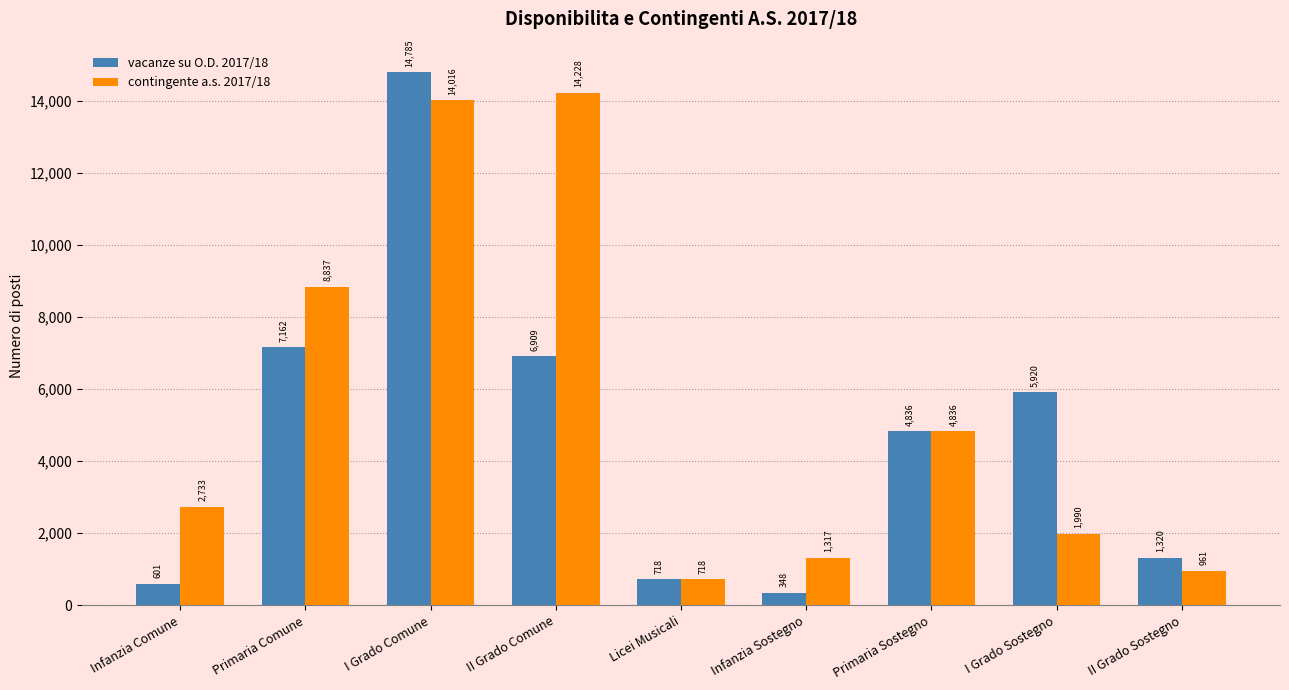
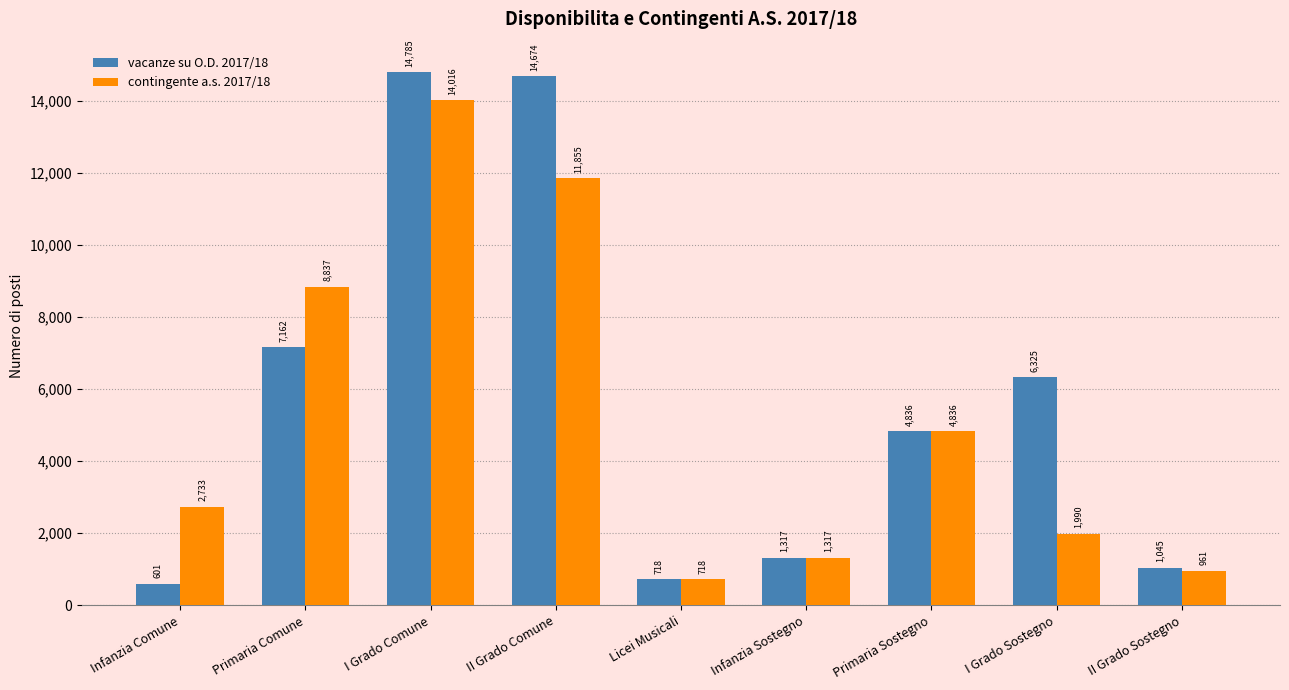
  {
    "vacanze su O.D. 2017/18": {
      "Infanzia Comune": "601",
      "Primaria Comune": "7,162",
      "I Grado Comune": "14,785",
-     "II Grado Comune": "6,909",
+     "II Grado Comune": "14,674",
      "Licei Musicali": "718",
-     "Infanzia Sostegno": "348",
+     "Infanzia Sostegno": "1,317",
      "Primaria Sostegno": "4,836",
-     "I Grado Sostegno": "5,920",
-     "II Grado Sostegno": "1,320"
+     "I Grado Sostegno": "6,325",
+     "II Grado Sostegno": "1,045"
    },
    "contingente a.s. 2017/18": {
      "Infanzia Comune": "2,733",
      "Primaria Comune": "8,837",
      "I Grado Comune": "14,016",
-     "II Grado Comune": "14,228",
+     "II Grado Comune": "11,855",
      "Licei Musicali": "718",
      "Infanzia Sostegno": "1,317",
      "Primaria Sostegno": "4,836",
      "I Grado Sostegno": "1,990",
      "II Grado Sostegno": "961"
    }
  }
